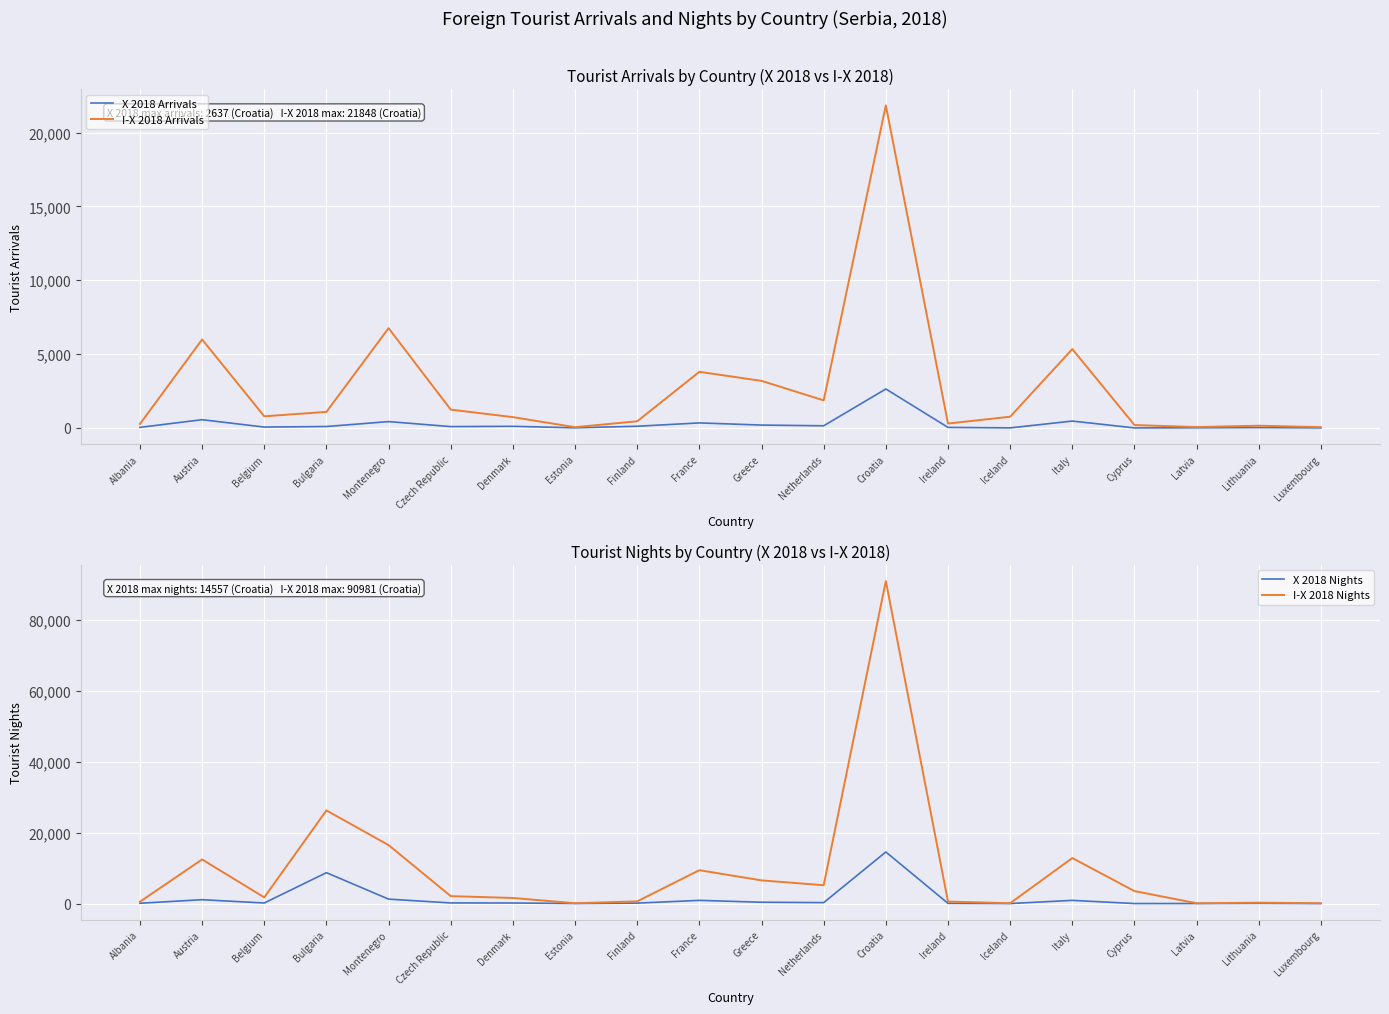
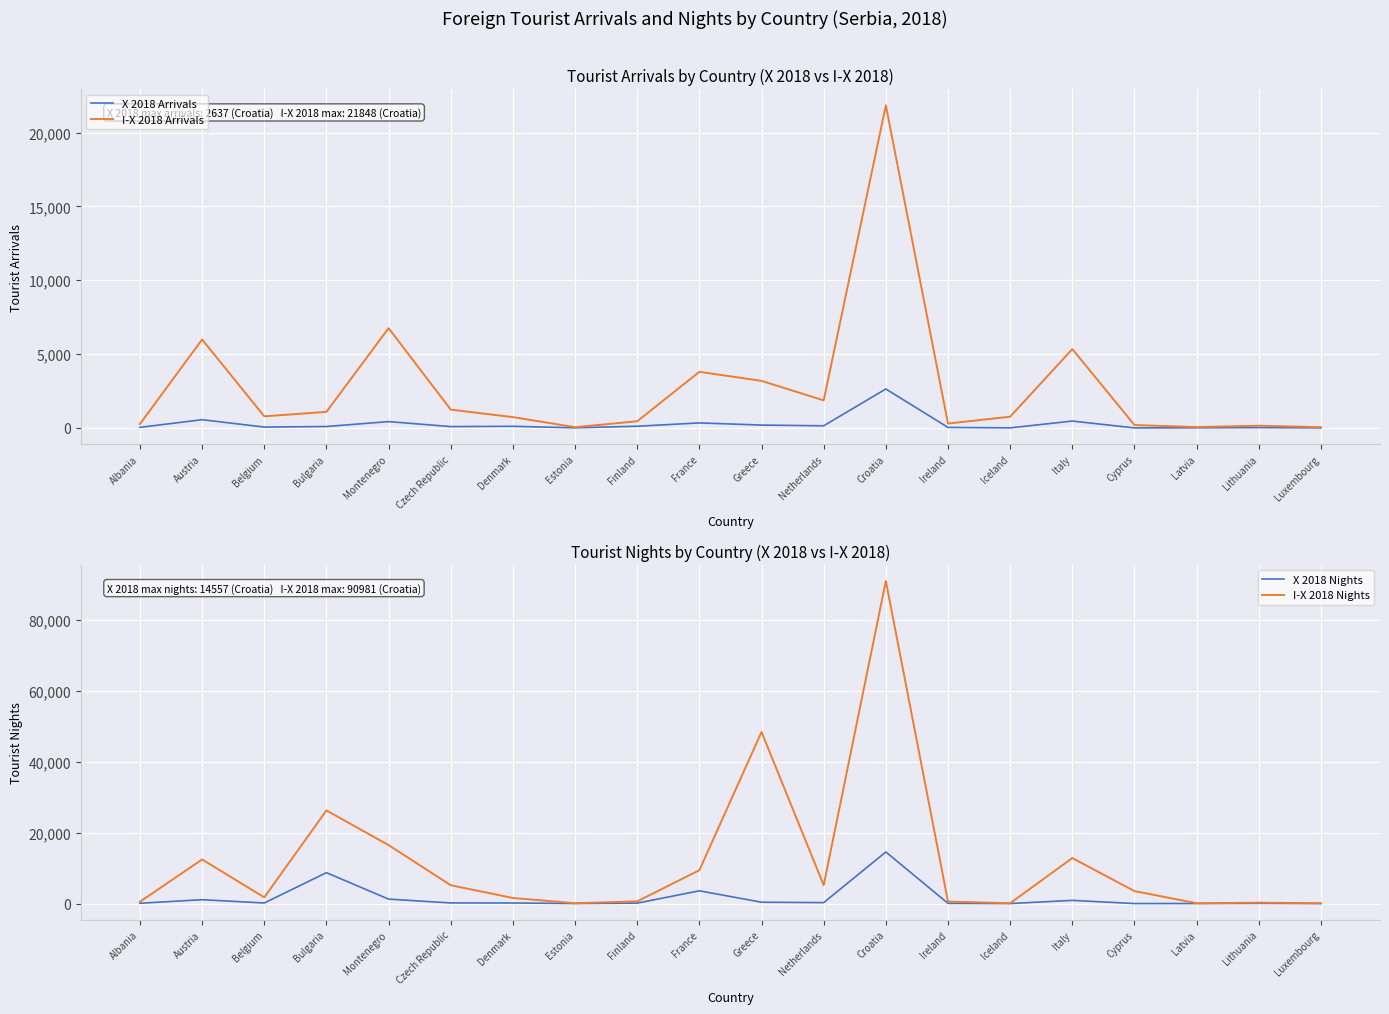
  {
    "Tourist Arrivals by Country (X 2018 vs I-X 2018)": {
      "X 2018 Arrivals": {
        "Albania": "0",
        "Austria": "600",
        "Belgium": "100",
        "Bulgaria": "100",
        "Montenegro": "400",
        "Czech Republic": "100",
        "Denmark": "100",
        "Finland": "100",
        "France": "300",
        "Greece": "200",
        "Netherlands": "100",
        "Croatia": "2,600",
        "Ireland": "0",
        "Iceland": "0",
        "Italy": "500",
        "Cyprus": "0"
      },
      "I-X 2018 Arrivals": {
        "Albania": "300",
        "Austria": "6,000",
        "Belgium": "800",
        "Bulgaria": "1,100",
        "Montenegro": "6,800",
        "Czech Republic": "1,200",
        "Denmark": "700",
        "Finland": "500",
        "France": "3,800",
        "Greece": "3,200",
        "Netherlands": "1,900",
        "Croatia": "21,800",
        "Ireland": "300",
        "Iceland": "800",
        "Italy": "5,300",
        "Cyprus": "200"
      }
    },
    "Tourist Nights by Country (X 2018 vs I-X 2018)": {
      "X 2018 Nights": {
        "Austria": "1,000",
        "Belgium": "0",
        "Bulgaria": "9,000",
        "Montenegro": "1,000",
        "Czech Republic": "0",
        "Denmark": "0",
-       "France": "1,000",
+       "France": "4,000",
        "Greece": "0",
        "Netherlands": "0",
        "Croatia": "15,000",
        "Italy": "1,000",
        "Cyprus": "0"
      },
      "I-X 2018 Nights": {
        "Austria": "12,000",
        "Belgium": "2,000",
        "Bulgaria": "26,000",
        "Montenegro": "16,000",
-       "Czech Republic": "2,000",
+       "Czech Republic": "5,000",
        "Denmark": "2,000",
        "France": "9,000",
-       "Greece": "7,000",
+       "Greece": "48,000",
        "Netherlands": "5,000",
        "Croatia": "91,000",
        "Italy": "13,000",
        "Cyprus": "4,000"
      }
    }
  }
